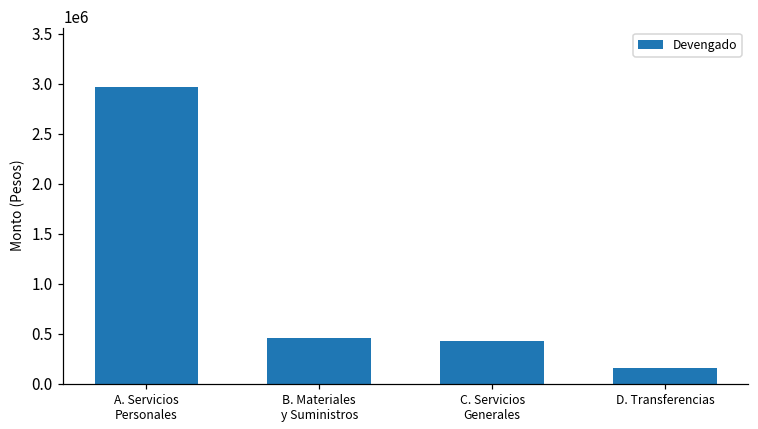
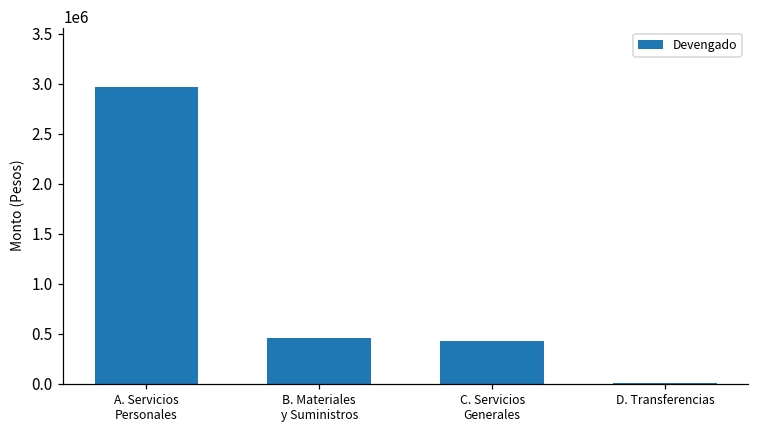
  {
    "A. Servicios Personales": 3000000,
    "B. Materiales y Suministros": 500000,
    "C. Servicios Generales": 400000,
-   "D. Transferencias": 200000
+   "D. Transferencias": 0
  }
